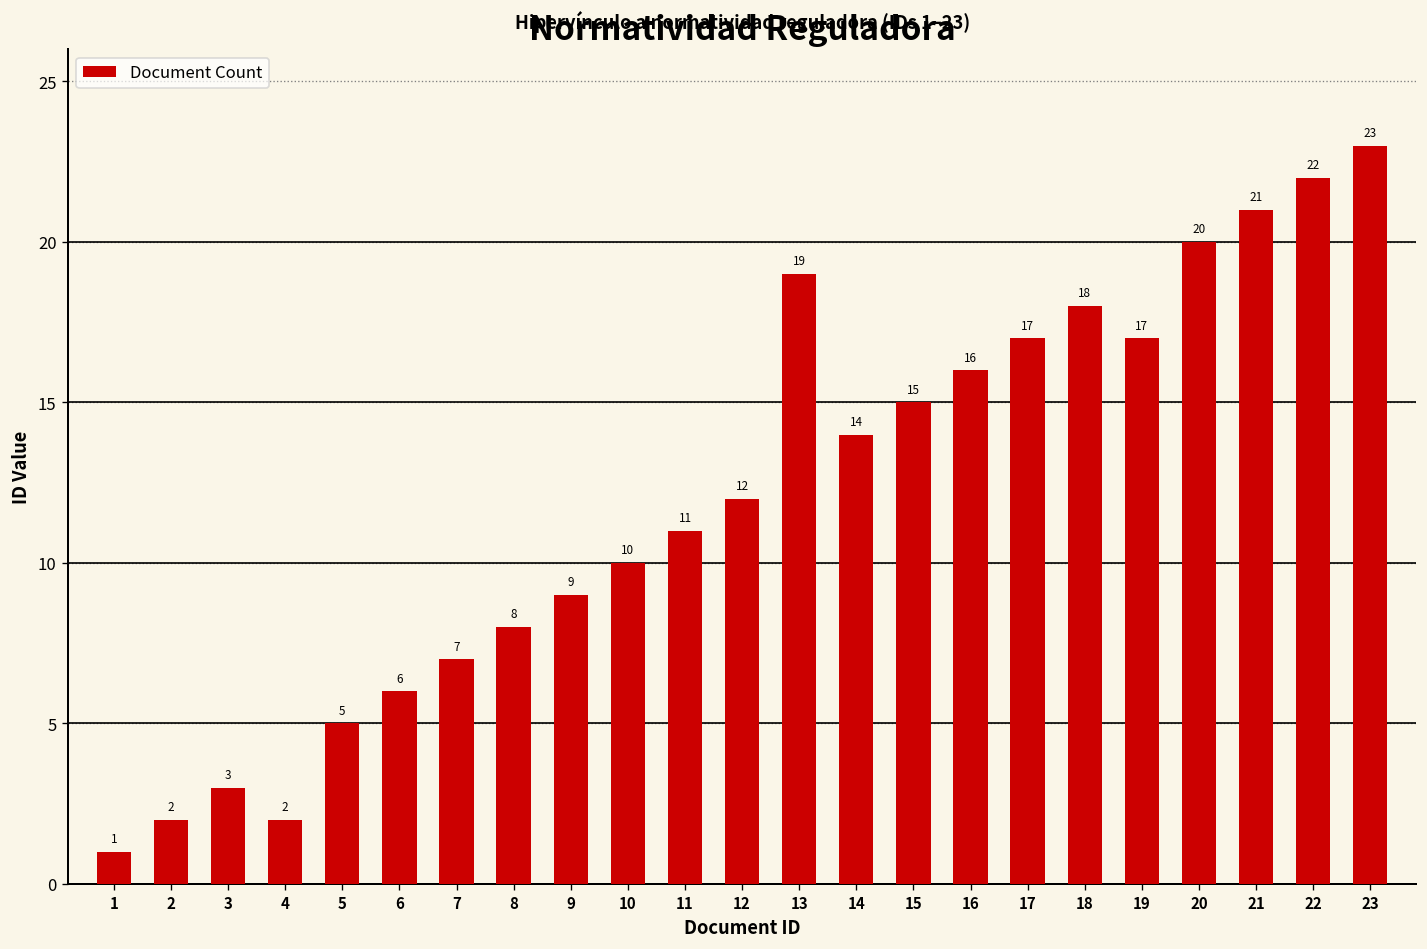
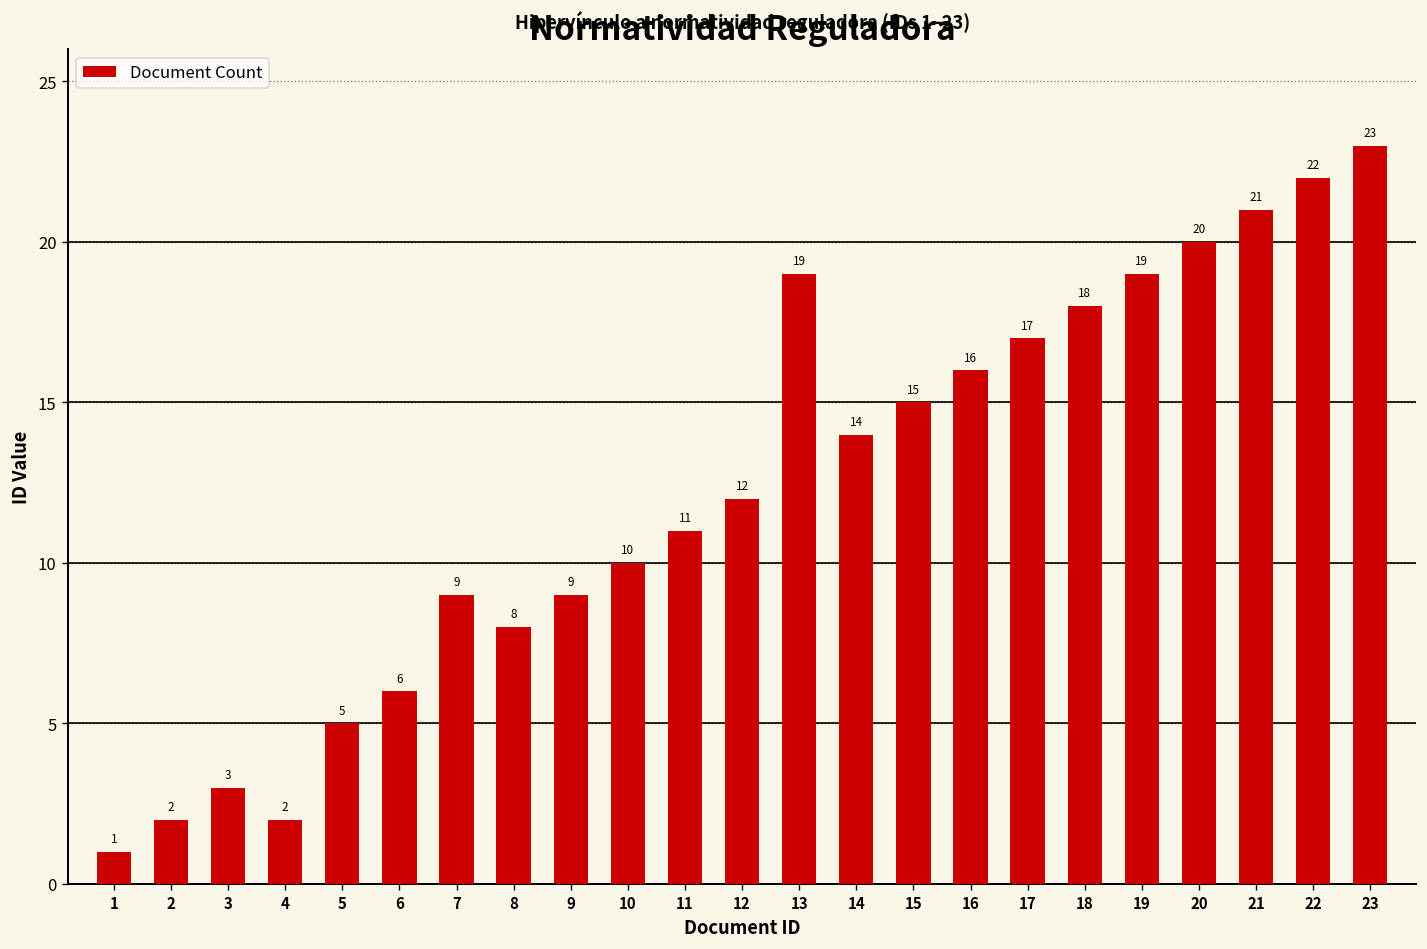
  {
    "1": 1,
    "2": 2,
    "3": 3,
    "4": 2,
    "5": 5,
    "6": 6,
-   "7": 7,
+   "7": 9,
    "8": 8,
    "9": 9,
    "10": 10,
    "11": 11,
    "12": 12,
    "13": 19,
    "14": 14,
    "15": 15,
    "16": 16,
    "17": 17,
    "18": 18,
-   "19": 17,
+   "19": 19,
    "20": 20,
    "21": 21,
    "22": 22,
    "23": 23
  }
